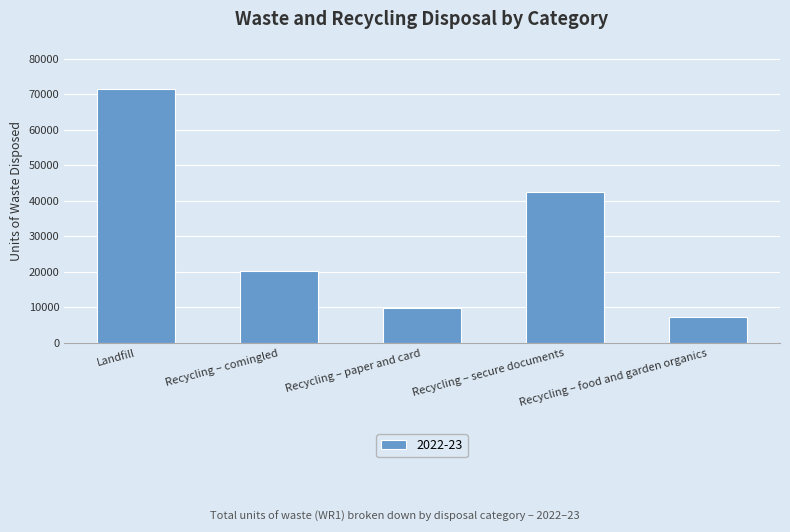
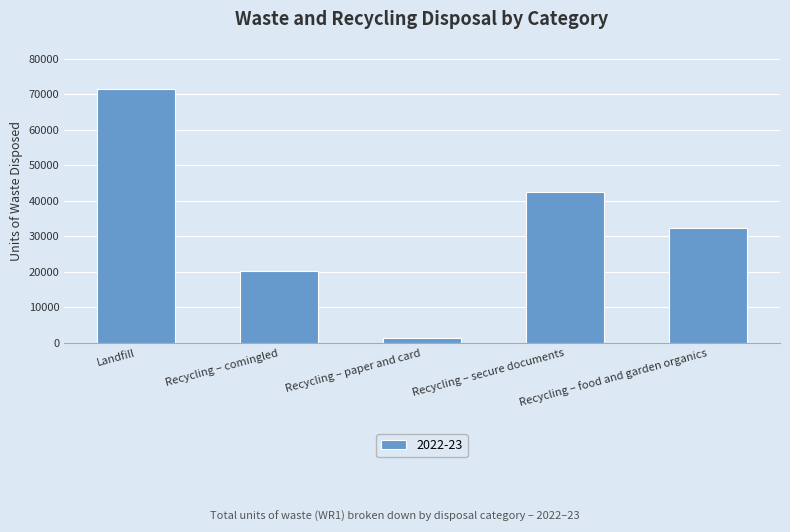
  {
    "Landfill": 71000,
    "Recycling – comingled": 20000,
-   "Recycling – paper and card": 10000,
+   "Recycling – paper and card": 1000,
    "Recycling – secure documents": 43000,
-   "Recycling – food and garden organics": 7000
+   "Recycling – food and garden organics": 32000
  }
